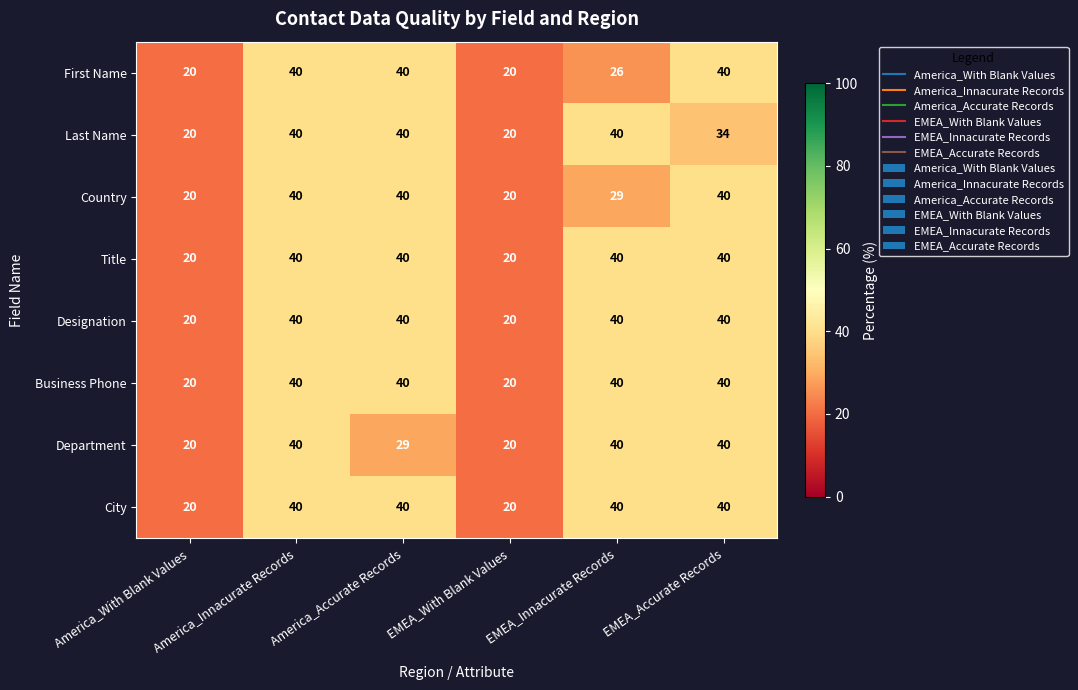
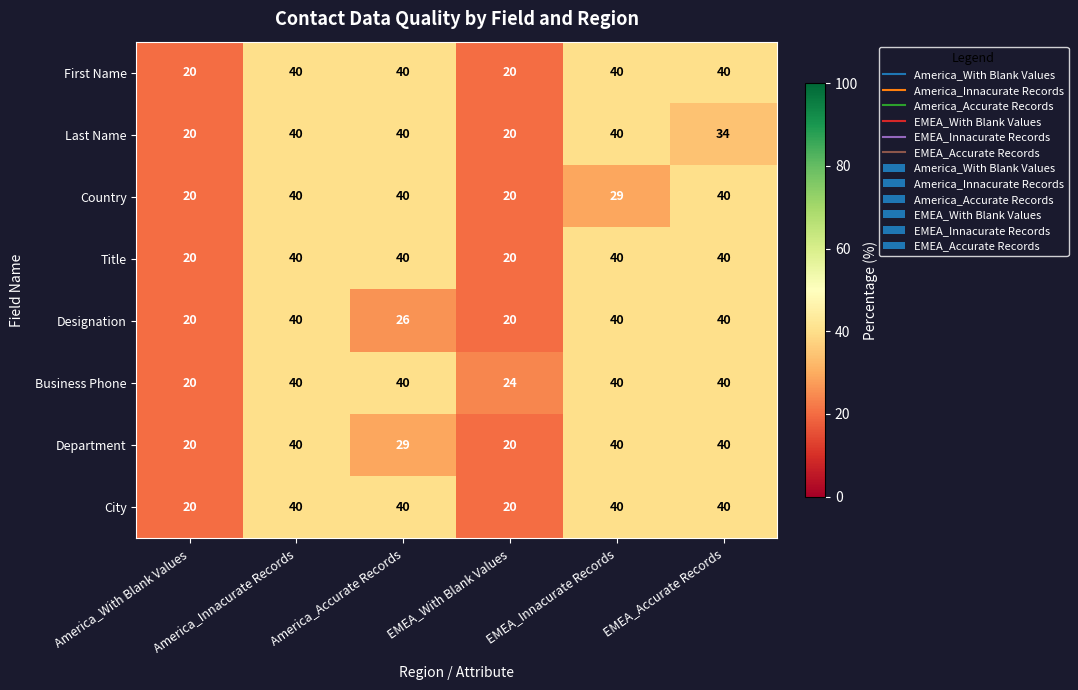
  {
    "First Name": {
      "America_With Blank Values": 20,
      "America_Innacurate Records": 40,
      "America_Accurate Records": 40,
      "EMEA_With Blank Values": 20,
-     "EMEA_Innacurate Records": 26,
+     "EMEA_Innacurate Records": 40,
      "EMEA_Accurate Records": 40
    },
    "Last Name": {
      "America_With Blank Values": 20,
      "America_Innacurate Records": 40,
      "America_Accurate Records": 40,
      "EMEA_With Blank Values": 20,
      "EMEA_Innacurate Records": 40,
      "EMEA_Accurate Records": 34
    },
    "Country": {
      "America_With Blank Values": 20,
      "America_Innacurate Records": 40,
      "America_Accurate Records": 40,
      "EMEA_With Blank Values": 20,
      "EMEA_Innacurate Records": 29,
      "EMEA_Accurate Records": 40
    },
    "Title": {
      "America_With Blank Values": 20,
      "America_Innacurate Records": 40,
      "America_Accurate Records": 40,
      "EMEA_With Blank Values": 20,
      "EMEA_Innacurate Records": 40,
      "EMEA_Accurate Records": 40
    },
    "Designation": {
      "America_With Blank Values": 20,
      "America_Innacurate Records": 40,
-     "America_Accurate Records": 40,
+     "America_Accurate Records": 26,
      "EMEA_With Blank Values": 20,
      "EMEA_Innacurate Records": 40,
      "EMEA_Accurate Records": 40
    },
    "Business Phone": {
      "America_With Blank Values": 20,
      "America_Innacurate Records": 40,
      "America_Accurate Records": 40,
-     "EMEA_With Blank Values": 20,
+     "EMEA_With Blank Values": 24,
      "EMEA_Innacurate Records": 40,
      "EMEA_Accurate Records": 40
    },
    "Department": {
      "America_With Blank Values": 20,
      "America_Innacurate Records": 40,
      "America_Accurate Records": 29,
      "EMEA_With Blank Values": 20,
      "EMEA_Innacurate Records": 40,
      "EMEA_Accurate Records": 40
    },
    "City": {
      "America_With Blank Values": 20,
      "America_Innacurate Records": 40,
      "America_Accurate Records": 40,
      "EMEA_With Blank Values": 20,
      "EMEA_Innacurate Records": 40,
      "EMEA_Accurate Records": 40
    }
  }
